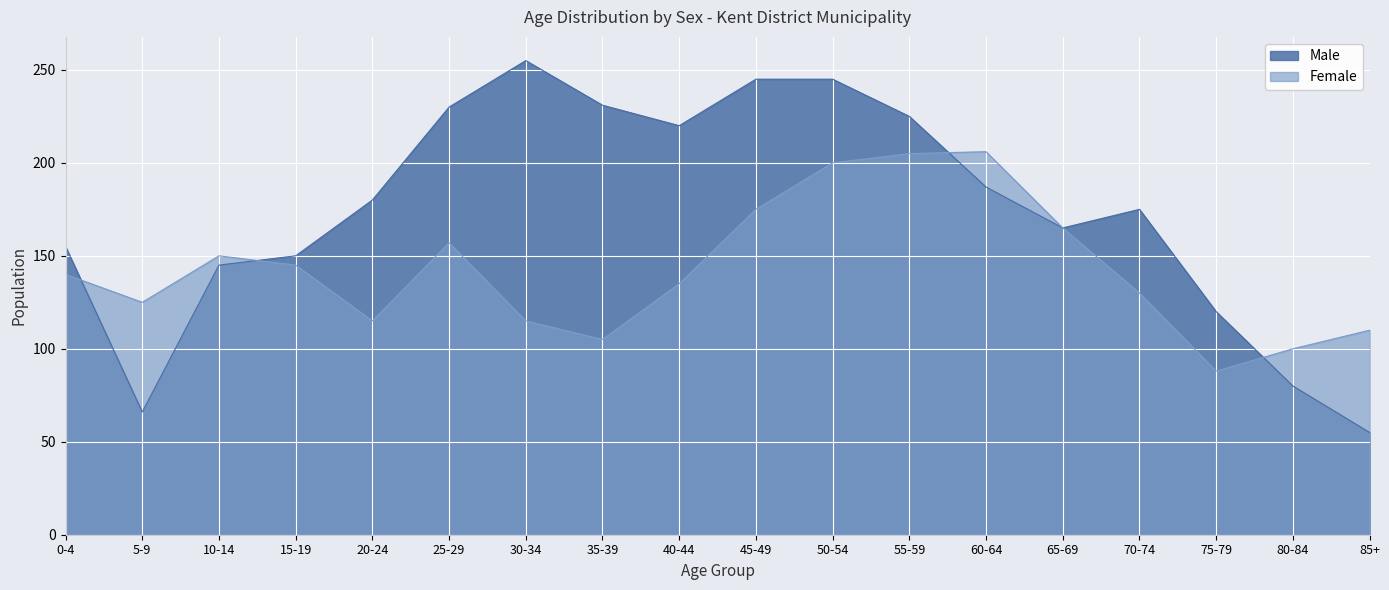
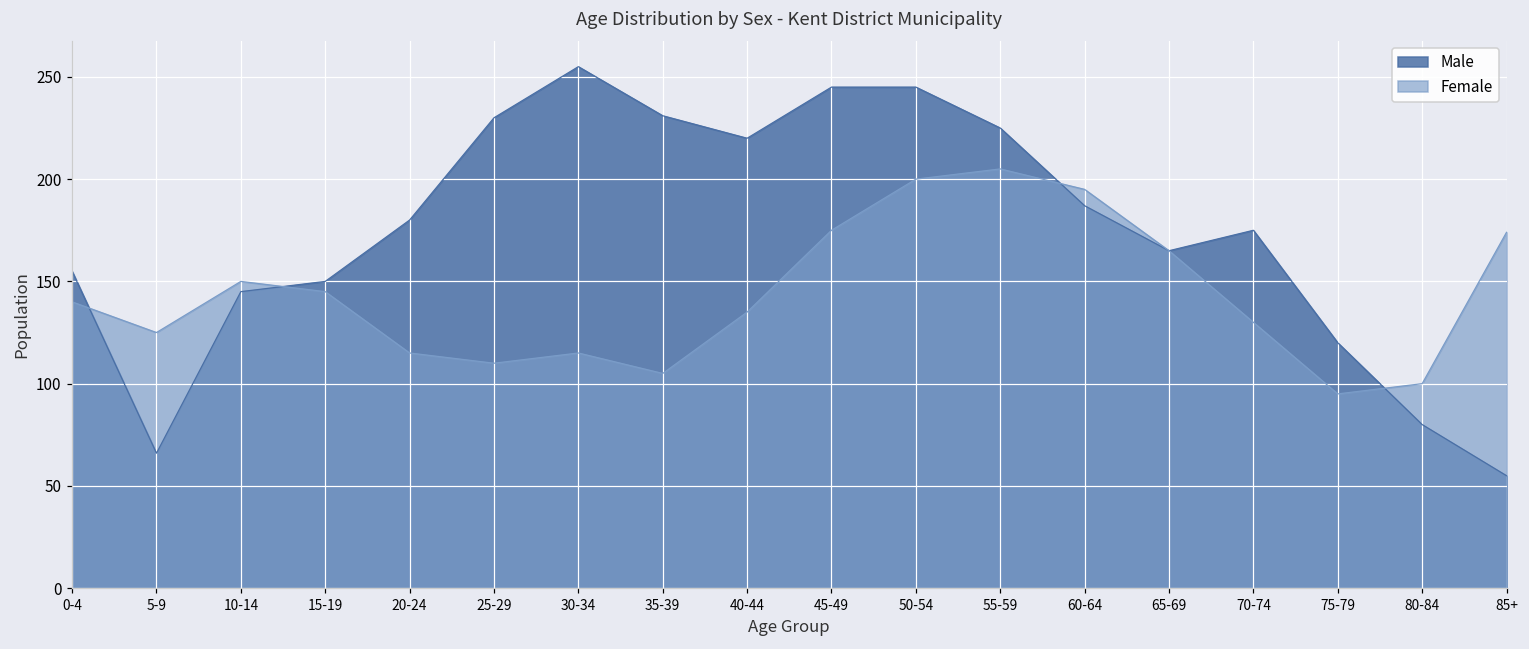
  {
    "Male": {
      "0-4": 155,
      "5-9": 66,
      "10-14": 145,
      "15-19": 150,
      "20-24": 180,
      "25-29": 230,
      "30-34": 255,
      "35-39": 231,
      "40-44": 220,
      "45-49": 245,
      "50-54": 245,
      "55-59": 225,
      "60-64": 187,
      "70-74": 175,
      "75-79": 120,
      "80-84": 80,
      "85+": 55
    },
    "Female": {
      "0-4": 140,
      "5-9": 125,
      "10-14": 150,
      "15-19": 145,
      "20-24": 115,
-     "25-29": 157,
+     "25-29": 110,
      "30-34": 115,
      "35-39": 105,
      "40-44": 135,
      "45-49": 175,
      "50-54": 200,
      "55-59": 205,
-     "60-64": 206,
+     "60-64": 195,
      "70-74": 130,
-     "75-79": 88,
+     "75-79": 95,
      "80-84": 100,
-     "85+": 110
+     "85+": 174
    }
  }
